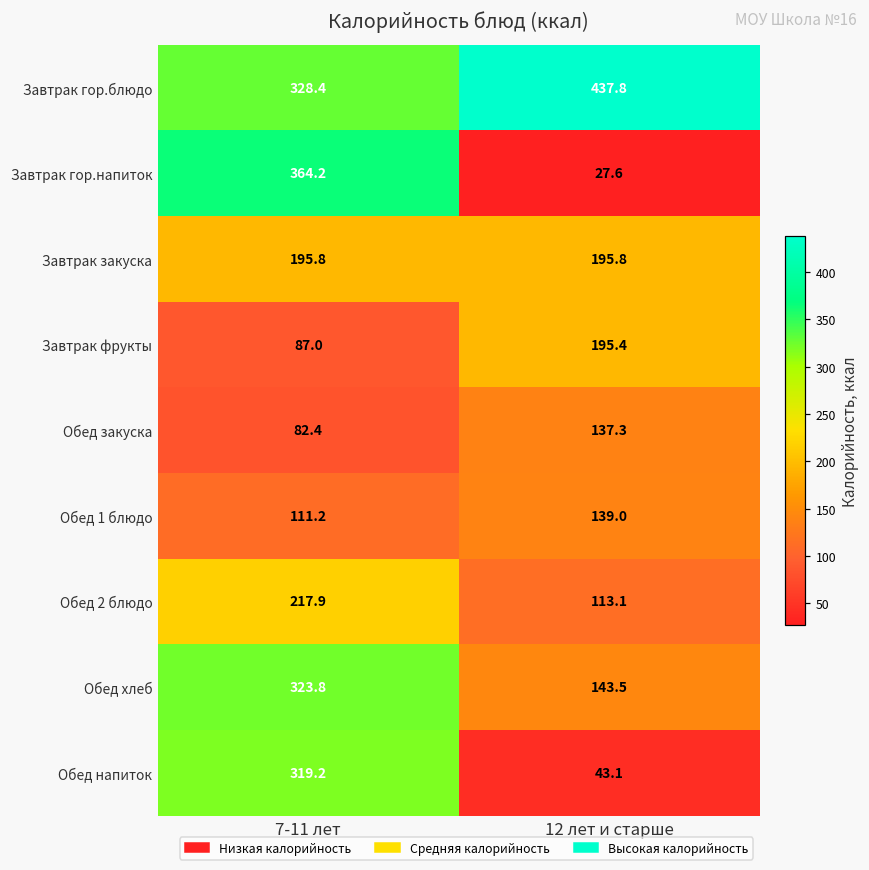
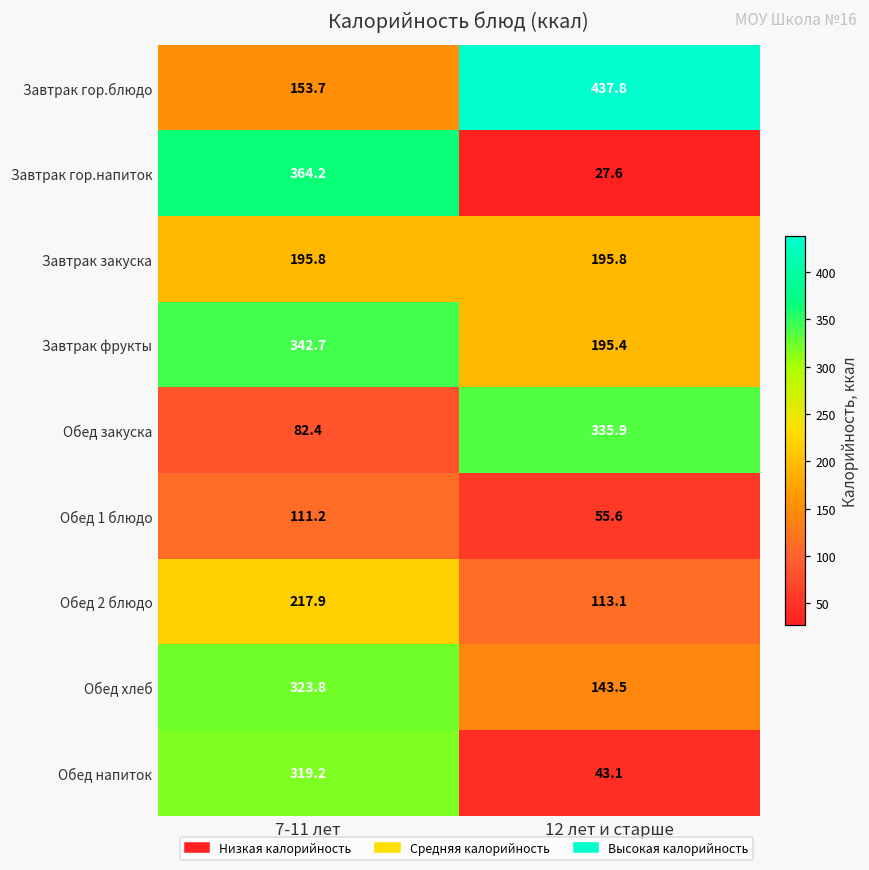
  {
    "Завтрак гор.блюдо": {
-     "7-11 лет": 328.4,
+     "7-11 лет": 153.7,
      "12 лет и старше": 437.8
    },
    "Завтрак гор.напиток": {
      "7-11 лет": 364.2,
      "12 лет и старше": 27.6
    },
    "Завтрак закуска": {
      "7-11 лет": 195.8,
      "12 лет и старше": 195.8
    },
    "Завтрак фрукты": {
-     "7-11 лет": 87.0,
+     "7-11 лет": 342.7,
      "12 лет и старше": 195.4
    },
    "Обед закуска": {
      "7-11 лет": 82.4,
-     "12 лет и старше": 137.3
+     "12 лет и старше": 335.9
    },
    "Обед 1 блюдо": {
      "7-11 лет": 111.2,
-     "12 лет и старше": 139.0
+     "12 лет и старше": 55.6
    },
    "Обед 2 блюдо": {
      "7-11 лет": 217.9,
      "12 лет и старше": 113.1
    },
    "Обед хлеб": {
      "7-11 лет": 323.8,
      "12 лет и старше": 143.5
    },
    "Обед напиток": {
      "7-11 лет": 319.2,
      "12 лет и старше": 43.1
    }
  }
